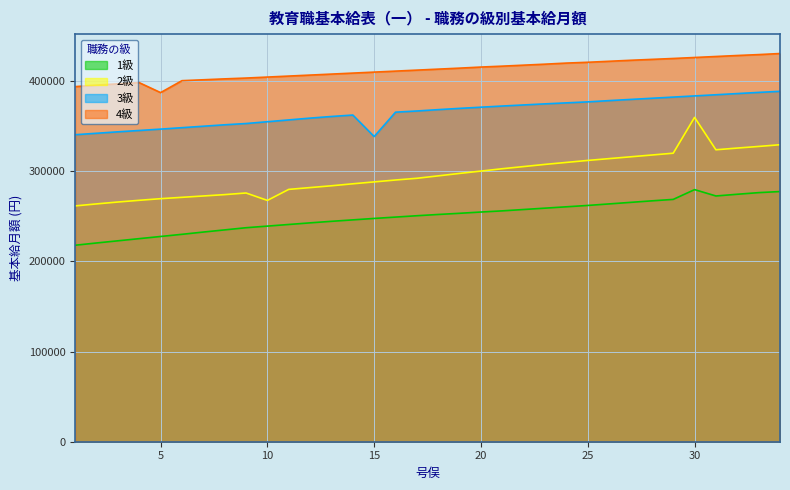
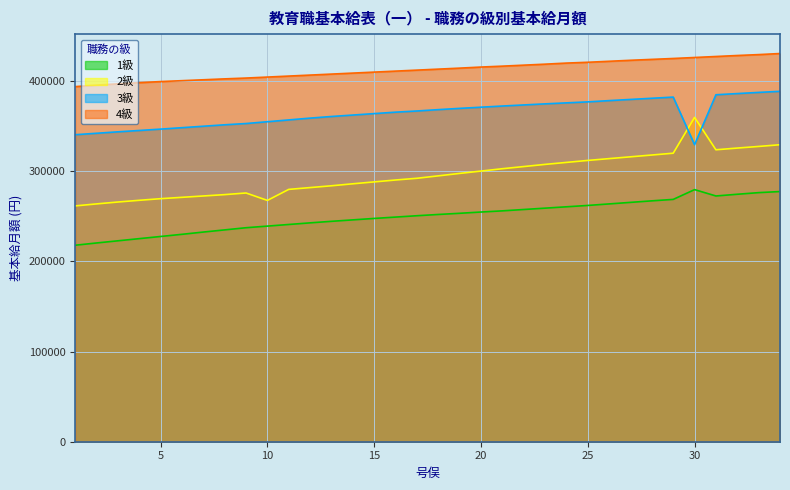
  {
    "1級": {
      "5": 230000,
      "10": 240000,
      "15": 250000,
      "20": 250000,
      "25": 260000,
      "30": 280000
    },
    "2級": {
      "5": 270000,
      "10": 270000,
      "15": 290000,
      "20": 300000,
      "25": 310000,
      "30": 360000
    },
    "3級": {
      "5": 350000,
      "10": 350000,
-     "15": 340000,
+     "15": 360000,
      "20": 370000,
      "25": 380000,
-     "30": 380000
+     "30": 330000
    },
    "4級": {
-     "5": 390000,
+     "5": 400000,
      "10": 400000,
      "15": 410000,
      "20": 420000,
      "25": 420000,
      "30": 430000
    }
  }
